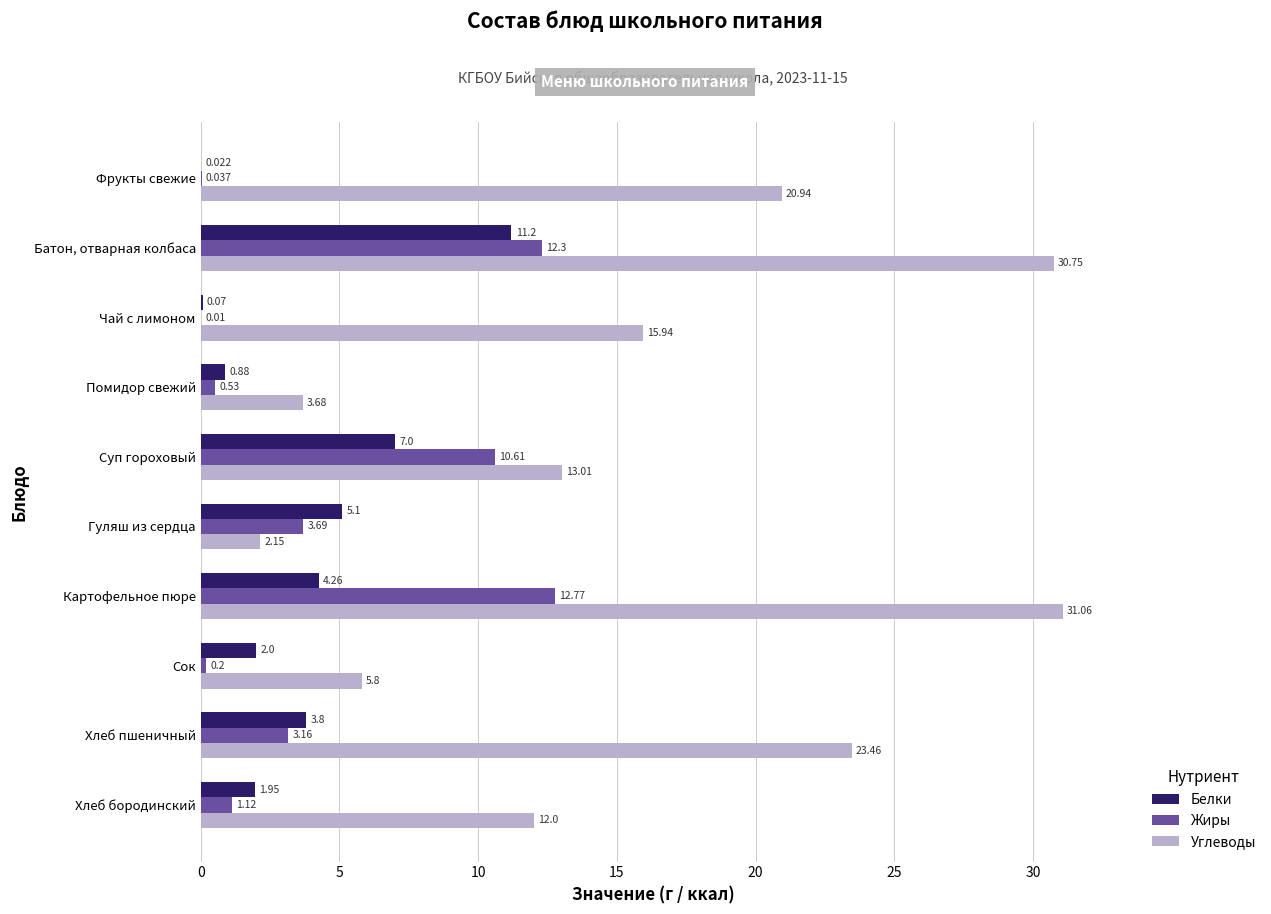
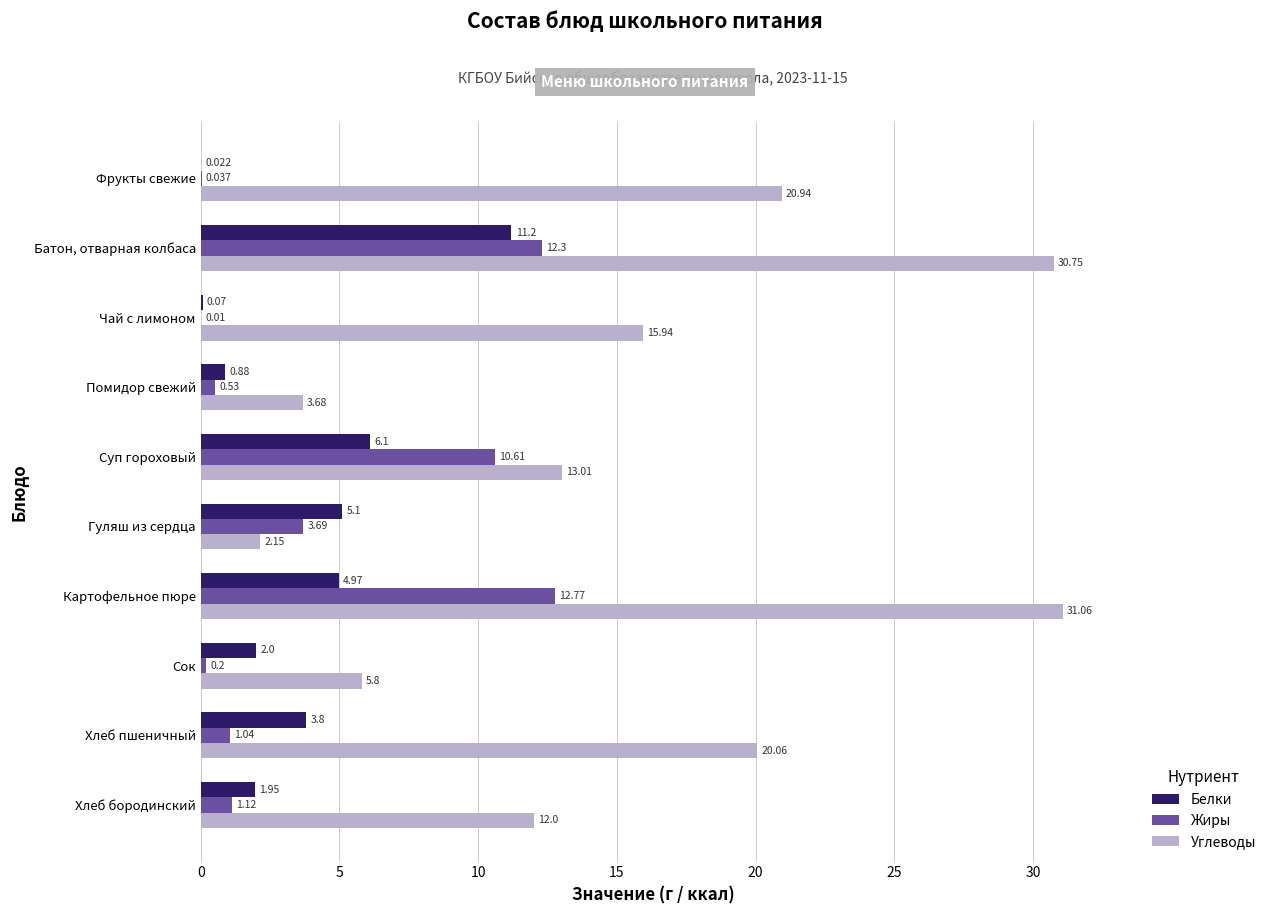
  {
    "Белки": {
      "Фрукты свежие": 0.022,
      "Батон, отварная колбаса": 11.2,
      "Чай с лимоном": 0.07,
      "Помидор свежий": 0.88,
-     "Суп гороховый": 7.0,
+     "Суп гороховый": 6.1,
      "Гуляш из сердца": 5.1,
-     "Картофельное пюре": 4.26,
+     "Картофельное пюре": 4.97,
      "Сок": 2.0,
      "Хлеб пшеничный": 3.8,
      "Хлеб бородинский": 1.95
    },
    "Жиры": {
      "Фрукты свежие": 0.037,
      "Батон, отварная колбаса": 12.3,
      "Чай с лимоном": 0.01,
      "Помидор свежий": 0.53,
      "Суп гороховый": 10.61,
      "Гуляш из сердца": 3.69,
      "Картофельное пюре": 12.77,
      "Сок": 0.2,
-     "Хлеб пшеничный": 3.16,
+     "Хлеб пшеничный": 1.04,
      "Хлеб бородинский": 1.12
    },
    "Углеводы": {
      "Фрукты свежие": 20.94,
      "Батон, отварная колбаса": 30.75,
      "Чай с лимоном": 15.94,
      "Помидор свежий": 3.68,
      "Суп гороховый": 13.01,
      "Гуляш из сердца": 2.15,
      "Картофельное пюре": 31.06,
      "Сок": 5.8,
-     "Хлеб пшеничный": 23.46,
+     "Хлеб пшеничный": 20.06,
      "Хлеб бородинский": 12.0
    }
  }
